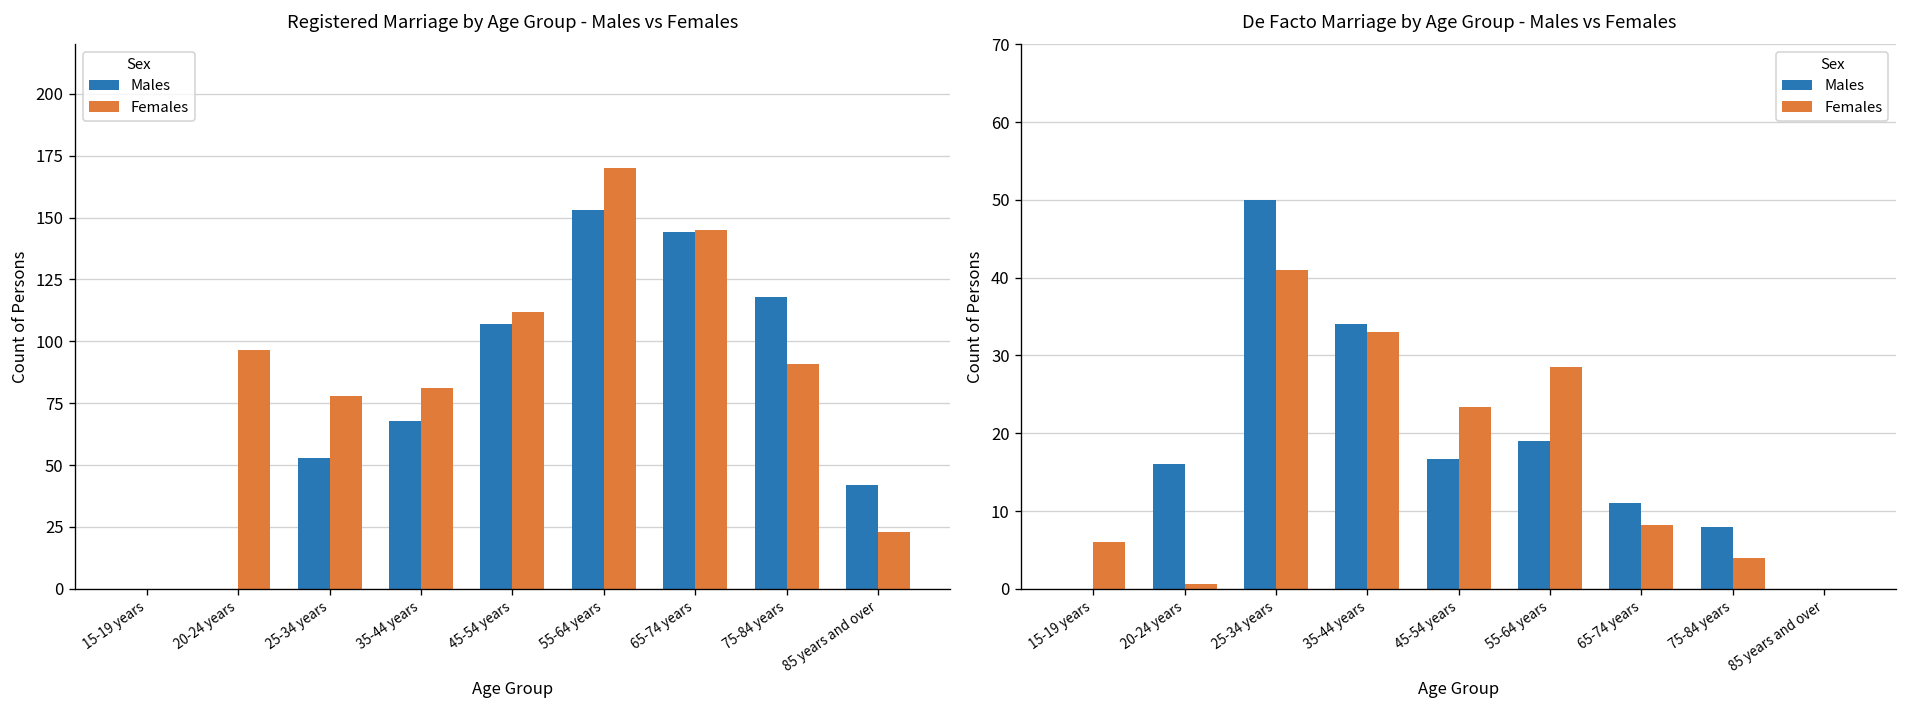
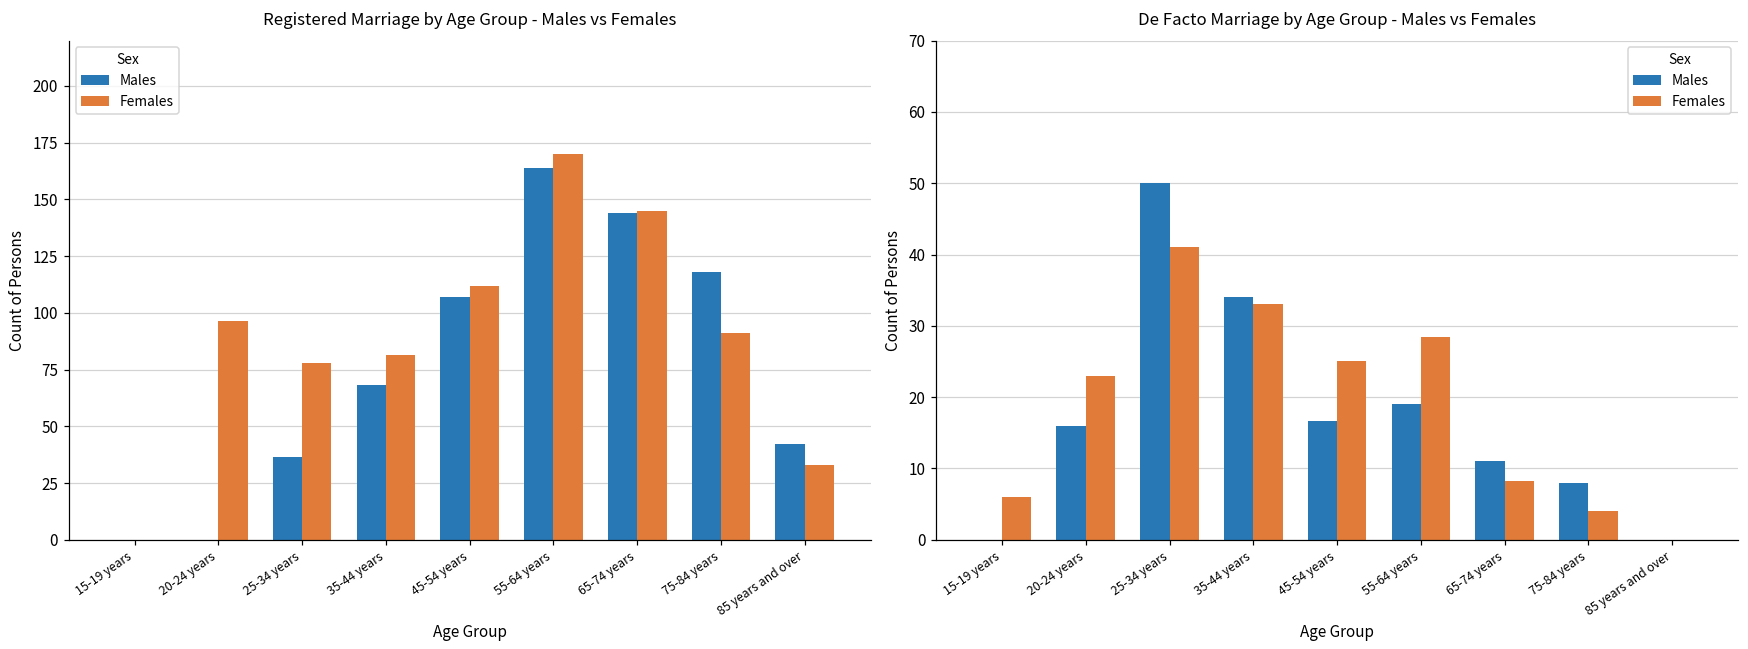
  {
    "Registered Marriage by Age Group - Males vs Females": {
      "Males": {
        "15-19 years": 0,
        "20-24 years": 0,
-       "25-34 years": 53,
+       "25-34 years": 36,
        "35-44 years": 68,
        "45-54 years": 107,
-       "55-64 years": 153,
+       "55-64 years": 164,
        "65-74 years": 144,
        "75-84 years": 118,
        "85 years and over": 42
      },
      "Females": {
        "15-19 years": 0,
        "20-24 years": 97,
        "25-34 years": 78,
        "35-44 years": 81,
        "45-54 years": 112,
        "55-64 years": 170,
        "65-74 years": 145,
        "75-84 years": 91,
-       "85 years and over": 23
+       "85 years and over": 33
      }
    },
    "De Facto Marriage by Age Group - Males vs Females": {
      "Males": {
        "15-19 years": 0,
        "20-24 years": 16,
        "25-34 years": 50,
        "35-44 years": 34,
        "45-54 years": 17,
        "55-64 years": 19,
        "65-74 years": 11,
        "75-84 years": 8,
        "85 years and over": 0
      },
      "Females": {
        "15-19 years": 6,
-       "20-24 years": 1,
+       "20-24 years": 23,
        "25-34 years": 41,
        "35-44 years": 33,
-       "45-54 years": 23,
+       "45-54 years": 25,
        "55-64 years": 29,
        "65-74 years": 8,
        "75-84 years": 4,
        "85 years and over": 0
      }
    }
  }
